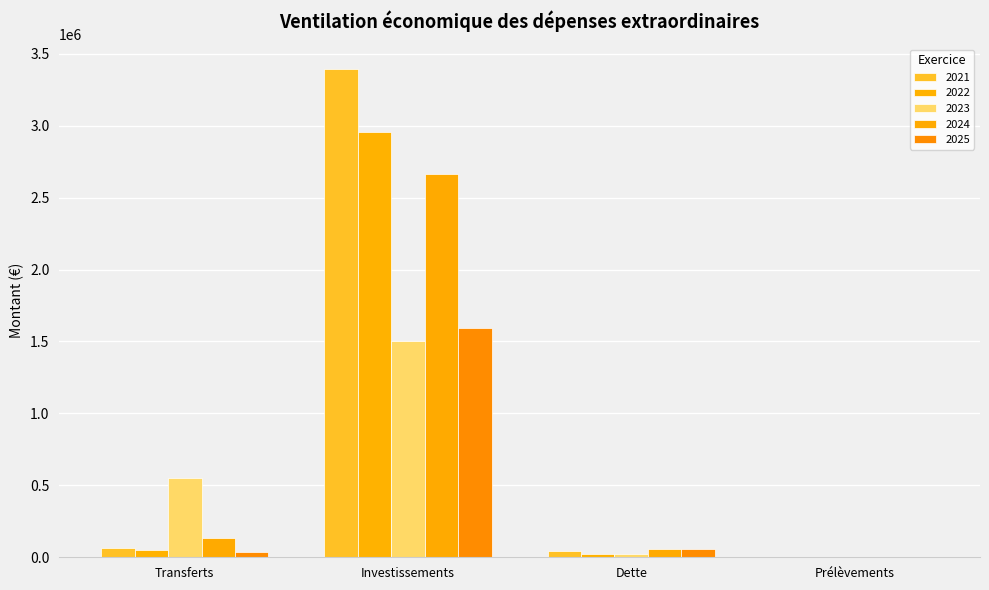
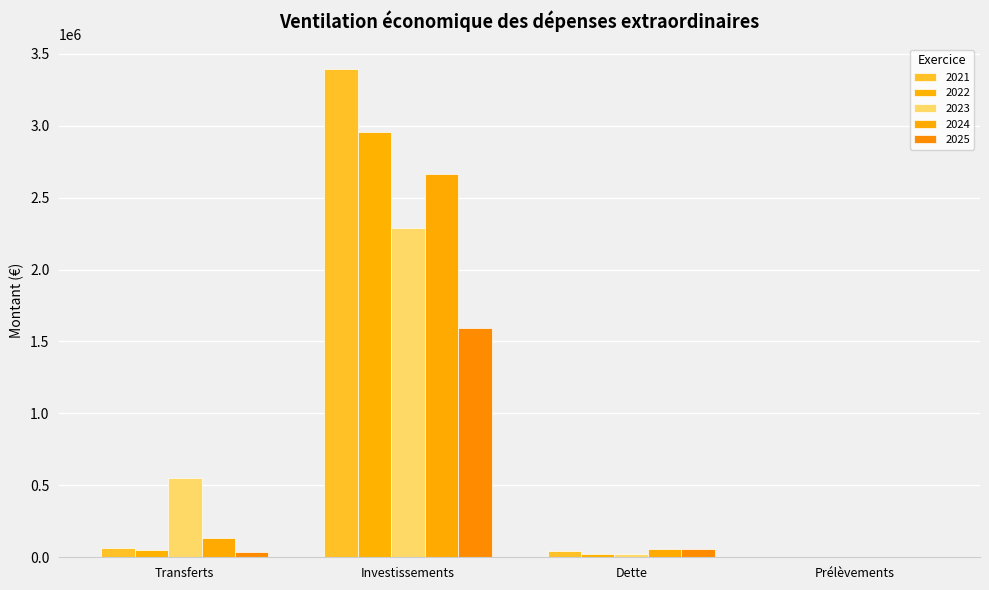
  {
    "2023": {
      "Transferts": 550000,
-     "Investissements": 1500000,
+     "Investissements": 2290000,
      "Dette": 20000,
      "Prélèvements": 0
    }
  }
